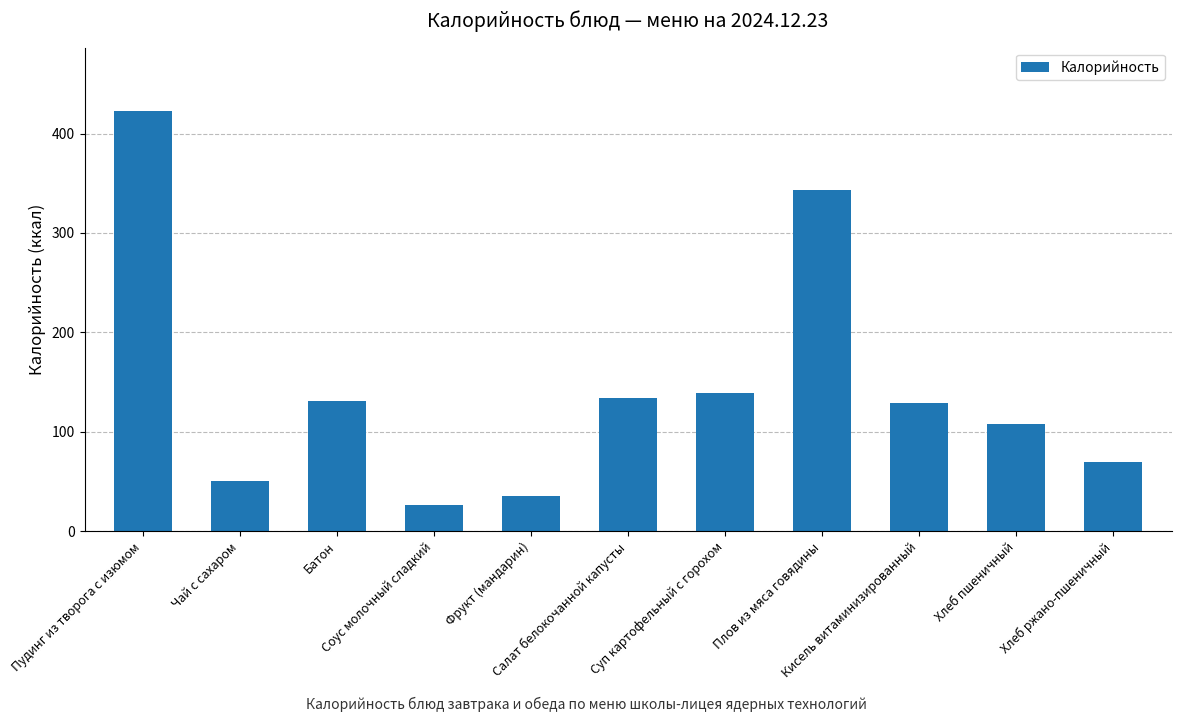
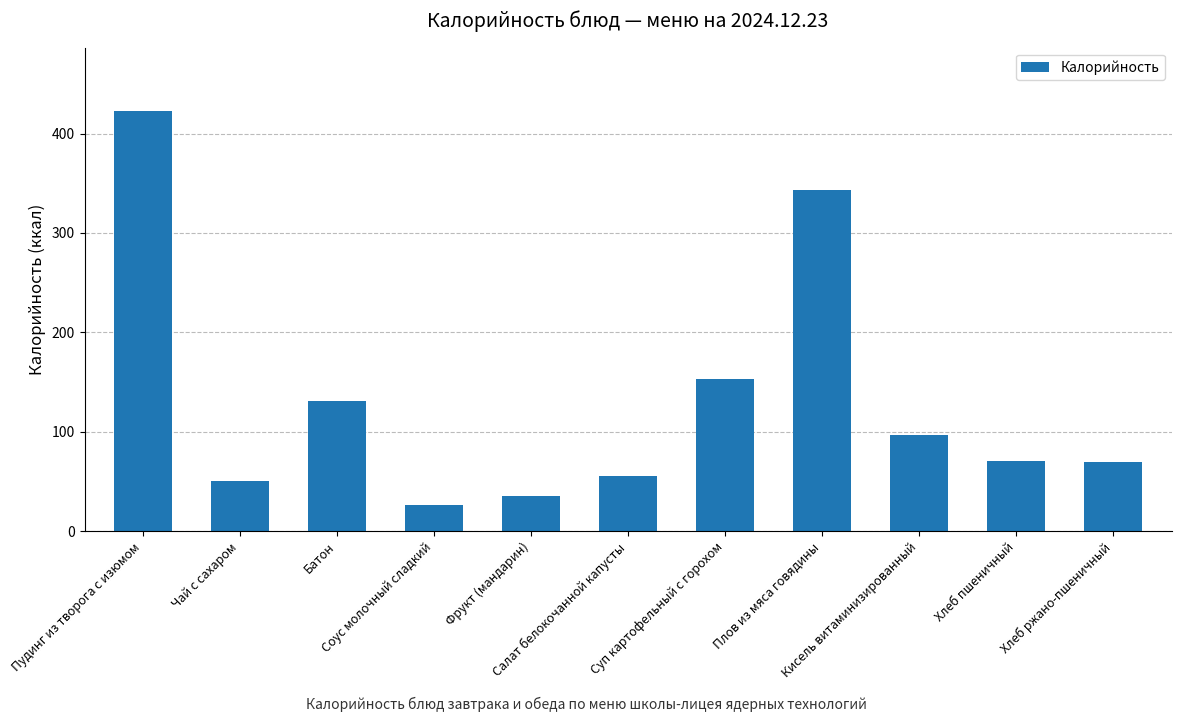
  {
    "Пудинг из творога с изюмом": 420,
    "Чай с сахаром": 50,
    "Батон": 130,
    "Соус молочный сладкий": 30,
    "Фрукт (мандарин)": 40,
-   "Салат белокочанной капусты": 130,
-   "Суп картофельный с горохом": 140,
+   "Салат белокочанной капусты": 60,
+   "Суп картофельный с горохом": 150,
    "Плов из мяса говядины": 340,
-   "Кисель витаминизированный": 130,
-   "Хлеб пшеничный": 110,
+   "Кисель витаминизированный": 100,
+   "Хлеб пшеничный": 70,
    "Хлеб ржано-пшеничный": 70
  }
